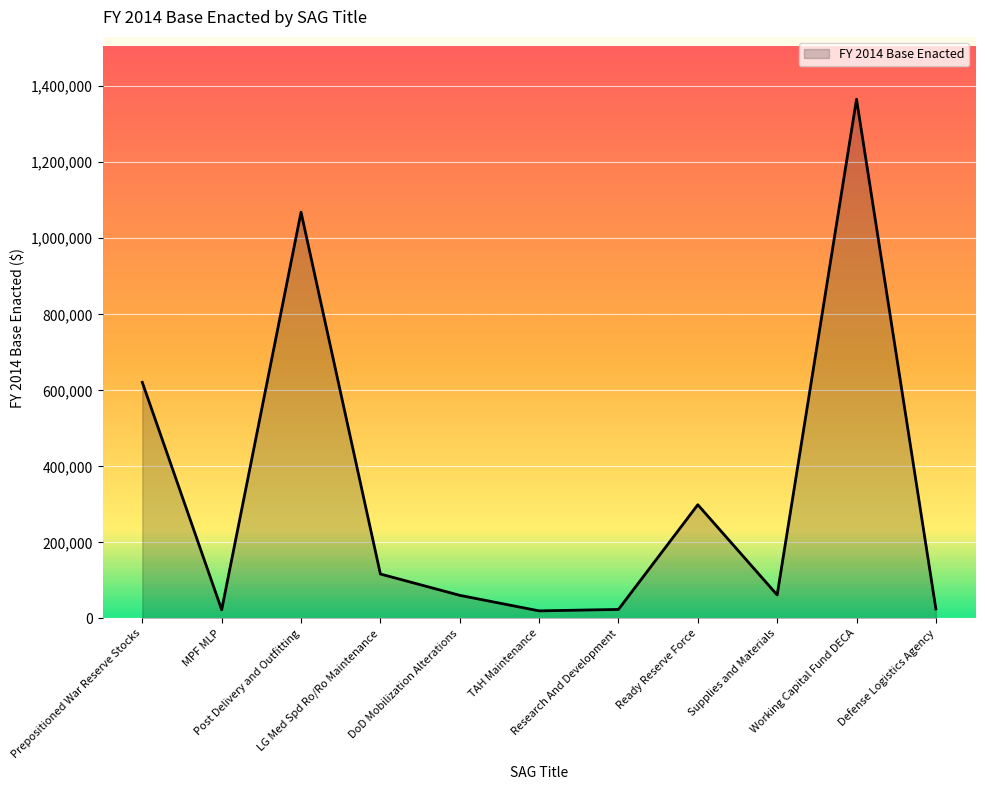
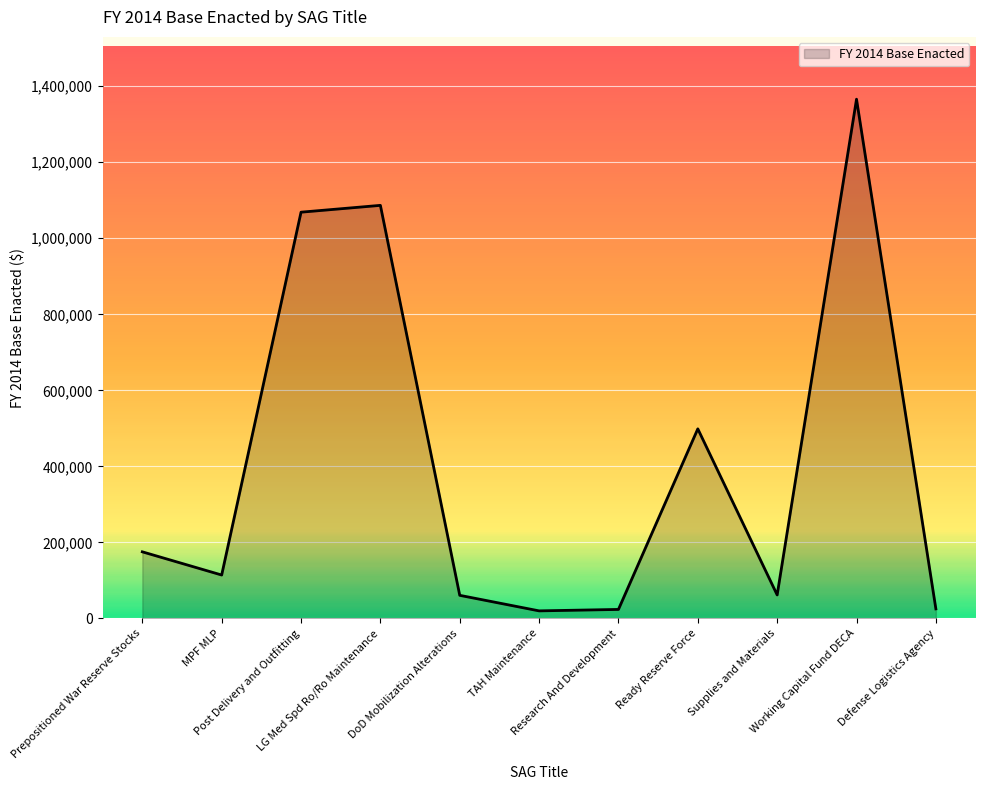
  {
-   "Prepositioned War Reserve Stocks": "620,000",
-   "MPF MLP": "20,000",
+   "Prepositioned War Reserve Stocks": "180,000",
+   "MPF MLP": "110,000",
    "Post Delivery and Outfitting": "1,070,000",
-   "LG Med Spd Ro/Ro Maintenance": "120,000",
+   "LG Med Spd Ro/Ro Maintenance": "1,090,000",
    "DoD Mobilization Alterations": "60,000",
    "TAH Maintenance": "20,000",
    "Research And Development": "20,000",
-   "Ready Reserve Force": "300,000",
+   "Ready Reserve Force": "500,000",
    "Supplies and Materials": "60,000",
    "Working Capital Fund DECA": "1,370,000",
    "Defense Logistics Agency": "30,000"
  }
